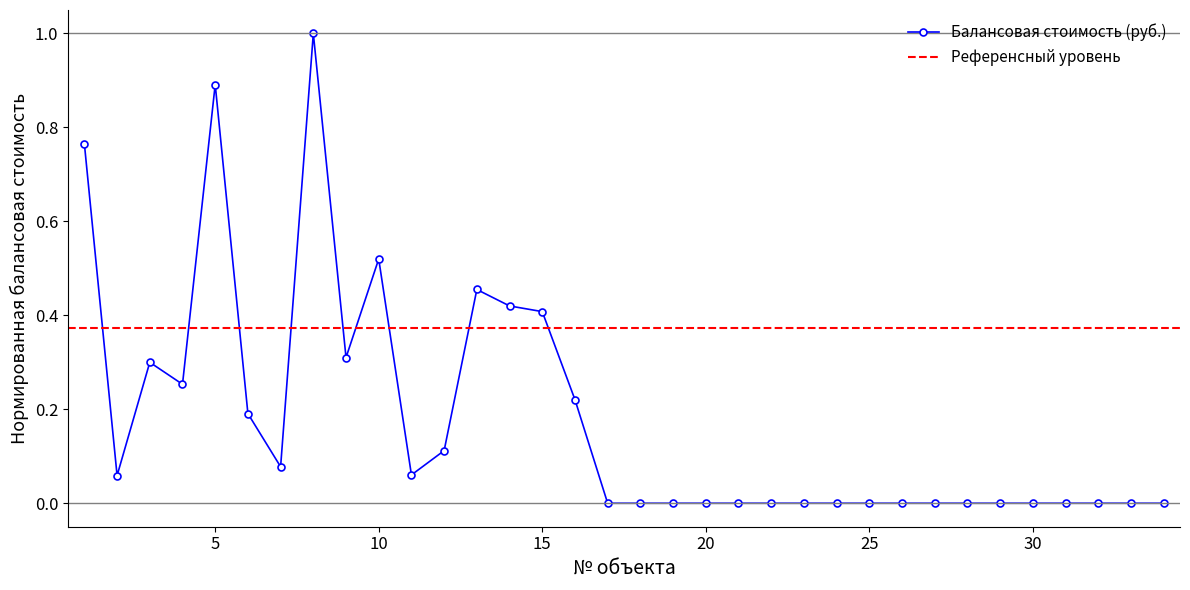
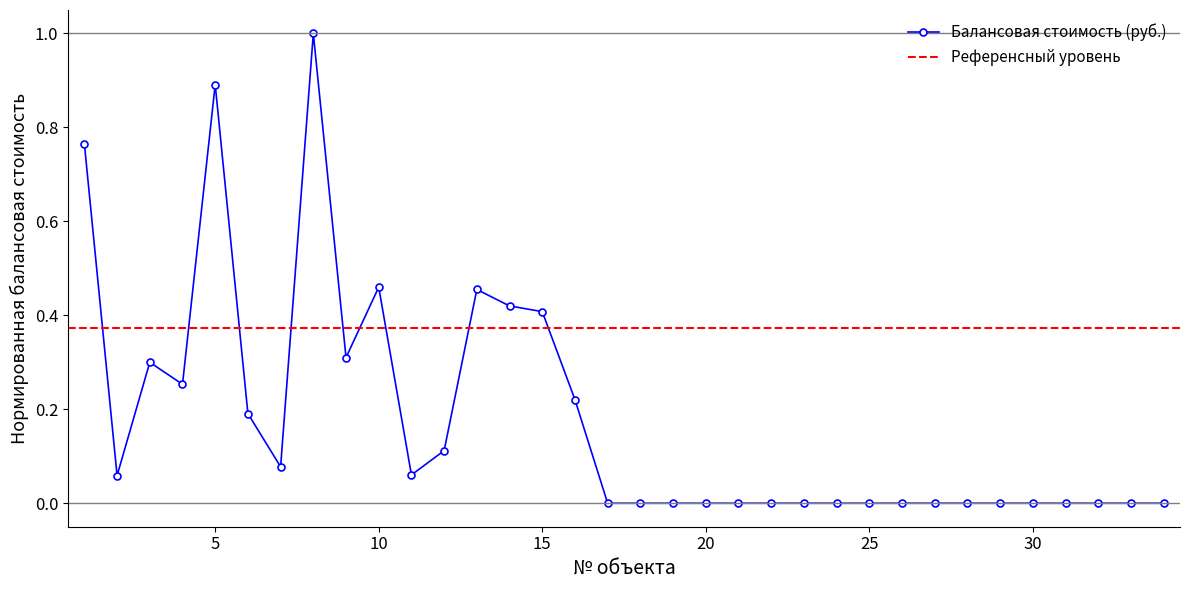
  {
    "5": 0.89,
-   "10": 0.52,
+   "10": 0.46,
    "15": 0.41,
    "20": 0.00,
    "25": 0.00,
    "30": 0.00
  }
